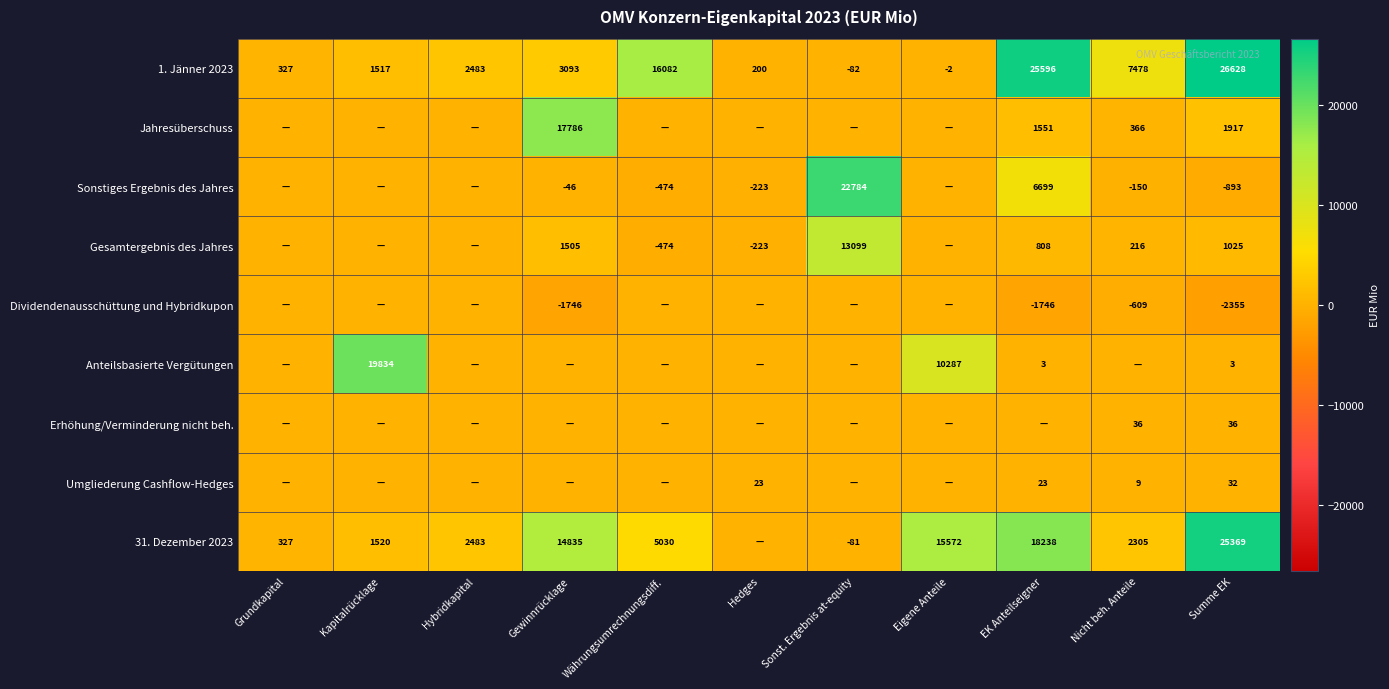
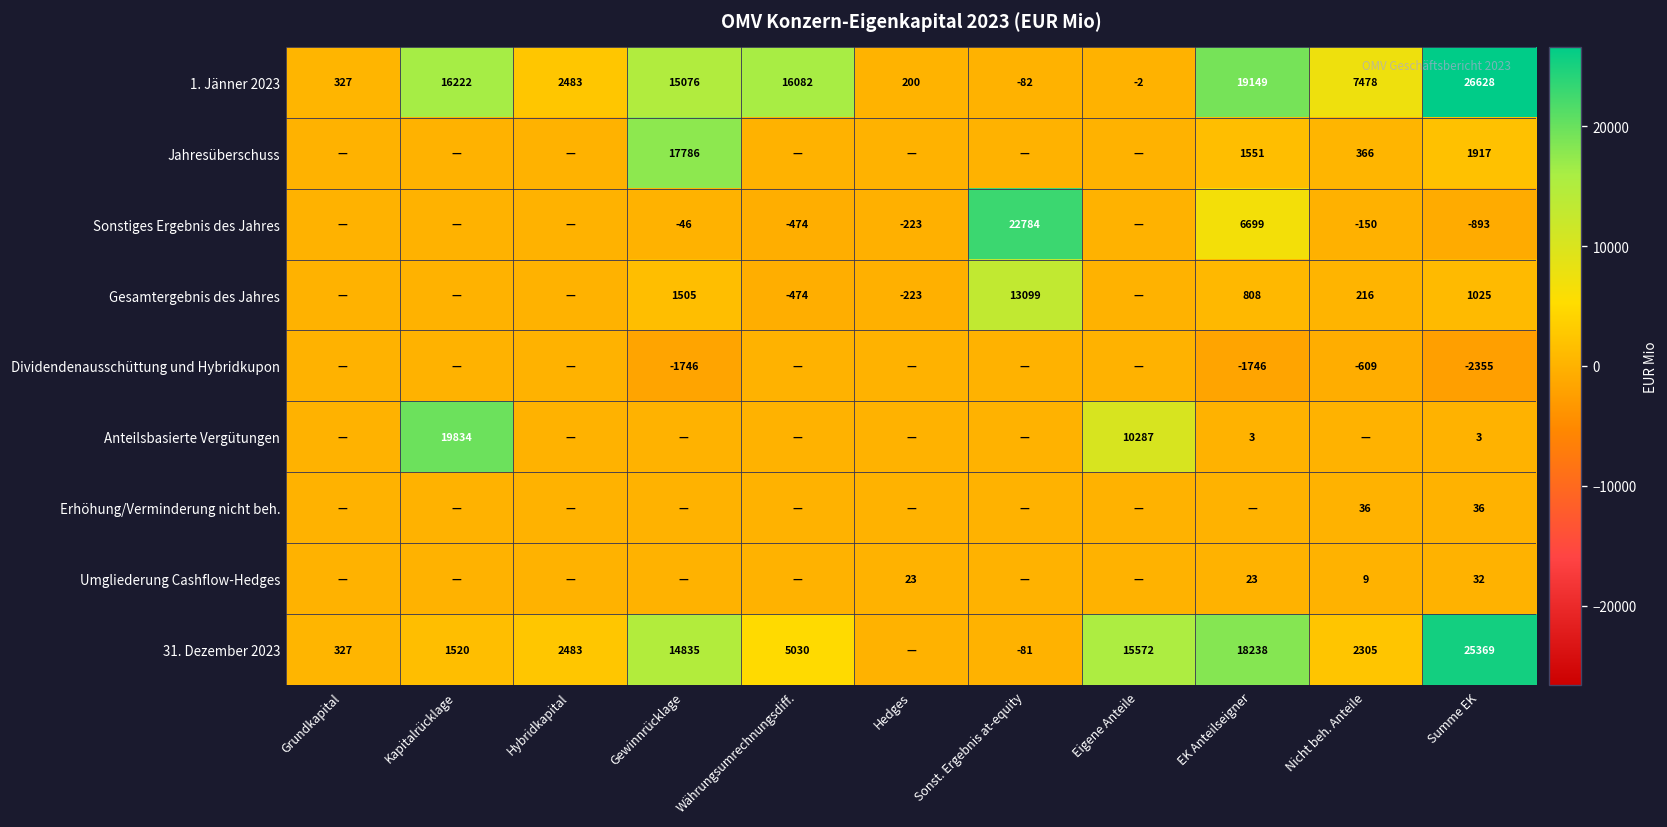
  {
    "1. Jänner 2023": {
      "Grundkapital": 327,
-     "Kapitalrücklage": 1517,
+     "Kapitalrücklage": 16222,
      "Hybridkapital": 2483,
-     "Gewinnrücklage": 3093,
+     "Gewinnrücklage": 15076,
      "Währungsumrechnungsdiff.": 16082,
      "Hedges": 200,
      "Sonst. Ergebnis at-equity": -82,
      "Eigene Anteile": -2,
-     "EK Anteilseigner": 25596,
+     "EK Anteilseigner": 19149,
      "Nicht beh. Anteile": 7478
    },
    "Jahresüberschuss": {
      "Gewinnrücklage": 17786,
      "EK Anteilseigner": 1551,
      "Nicht beh. Anteile": 366,
      "Summe EK": 1917
    },
    "Sonstiges Ergebnis des Jahres": {
      "Gewinnrücklage": -46,
      "Währungsumrechnungsdiff.": -474,
      "Hedges": -223,
      "Sonst. Ergebnis at-equity": 22784,
      "EK Anteilseigner": 6699,
      "Nicht beh. Anteile": -150,
      "Summe EK": -893
    },
    "Gesamtergebnis des Jahres": {
      "Gewinnrücklage": 1505,
      "Währungsumrechnungsdiff.": -474,
      "Hedges": -223,
      "Sonst. Ergebnis at-equity": 13099,
      "EK Anteilseigner": 808,
      "Nicht beh. Anteile": 216,
      "Summe EK": 1025
    },
    "Dividendenausschüttung und Hybridkupon": {
      "Gewinnrücklage": -1746,
      "EK Anteilseigner": -1746,
      "Nicht beh. Anteile": -609,
      "Summe EK": -2355
    },
    "Anteilsbasierte Vergütungen": {
      "Kapitalrücklage": 19834,
      "Eigene Anteile": 10287,
      "EK Anteilseigner": 3,
      "Summe EK": 3
    },
    "Erhöhung/Verminderung nicht beh.": {
      "Nicht beh. Anteile": 36,
      "Summe EK": 36
    },
    "Umgliederung Cashflow-Hedges": {
      "Hedges": 23,
      "EK Anteilseigner": 23,
      "Nicht beh. Anteile": 9,
      "Summe EK": 32
    },
    "31. Dezember 2023": {
      "Grundkapital": 327,
      "Kapitalrücklage": 1520,
      "Hybridkapital": 2483,
      "Gewinnrücklage": 14835,
      "Währungsumrechnungsdiff.": 5030,
      "Sonst. Ergebnis at-equity": -81,
      "Eigene Anteile": 15572,
      "EK Anteilseigner": 18238,
      "Nicht beh. Anteile": 2305,
      "Summe EK": 25369
    }
  }
